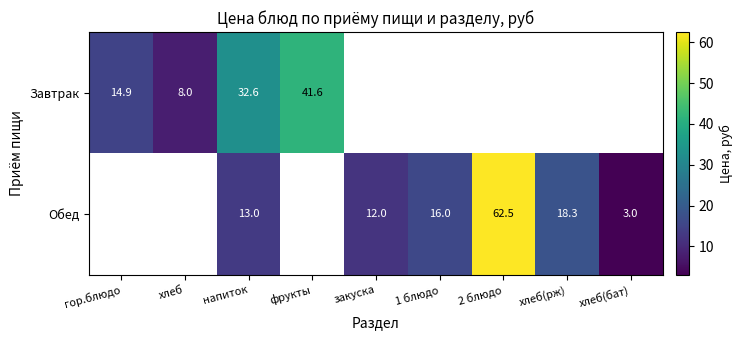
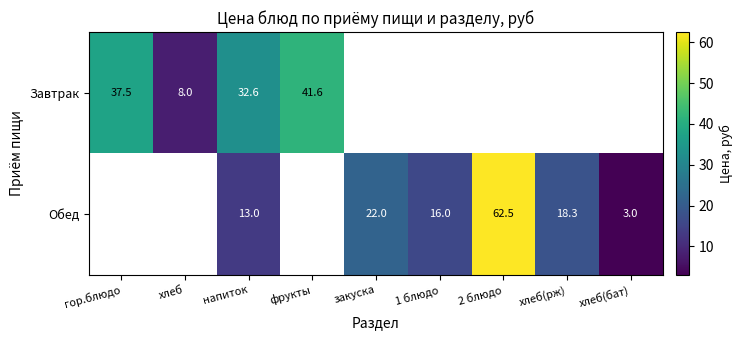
  {
    "Завтрак": {
-     "гор.блюдо": 14.9,
+     "гор.блюдо": 37.5,
      "хлеб": 8.0,
      "напиток": 32.6,
      "фрукты": 41.6
    },
    "Обед": {
      "напиток": 13.0,
-     "закуска": 12.0,
+     "закуска": 22.0,
      "1 блюдо": 16.0,
      "2 блюдо": 62.5,
      "хлеб(рж)": 18.3,
      "хлеб(бат)": 3.0
    }
  }
